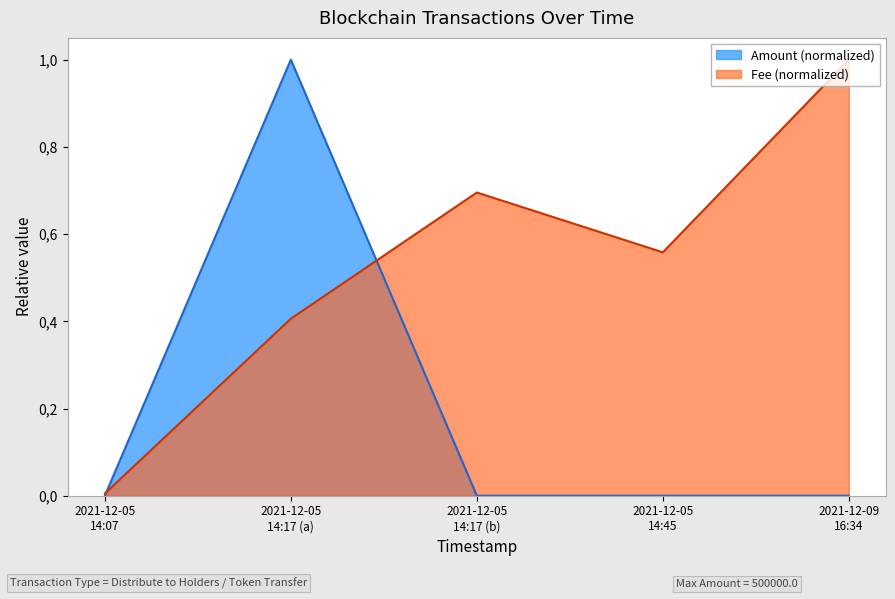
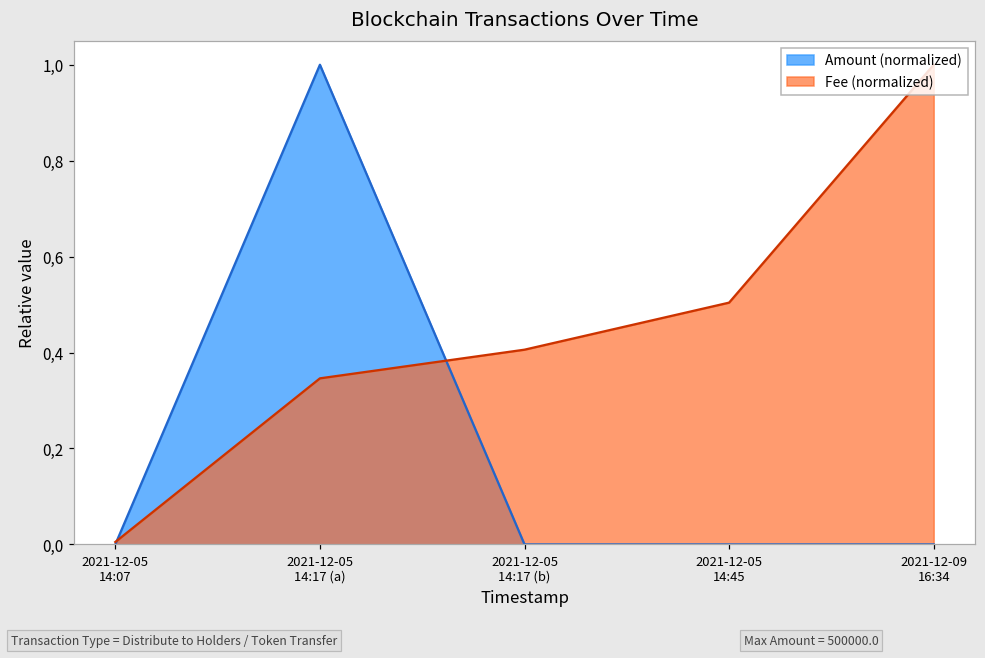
  {
    "Amount (normalized)": {
      "2021-12-05 14:17 (a)": 10.0,
      "2021-12-05 14:17 (b)": 0.0,
      "2021-12-05 14:45": 0.0,
      "2021-12-09 16:34": 0.0
    },
    "Fee (normalized)": {
-     "2021-12-05 14:17 (a)": 4.1,
-     "2021-12-05 14:17 (b)": 7.0,
-     "2021-12-05 14:45": 5.6
+     "2021-12-05 14:17 (a)": 3.5,
+     "2021-12-05 14:17 (b)": 4.1,
+     "2021-12-05 14:45": 5.0
    }
  }
